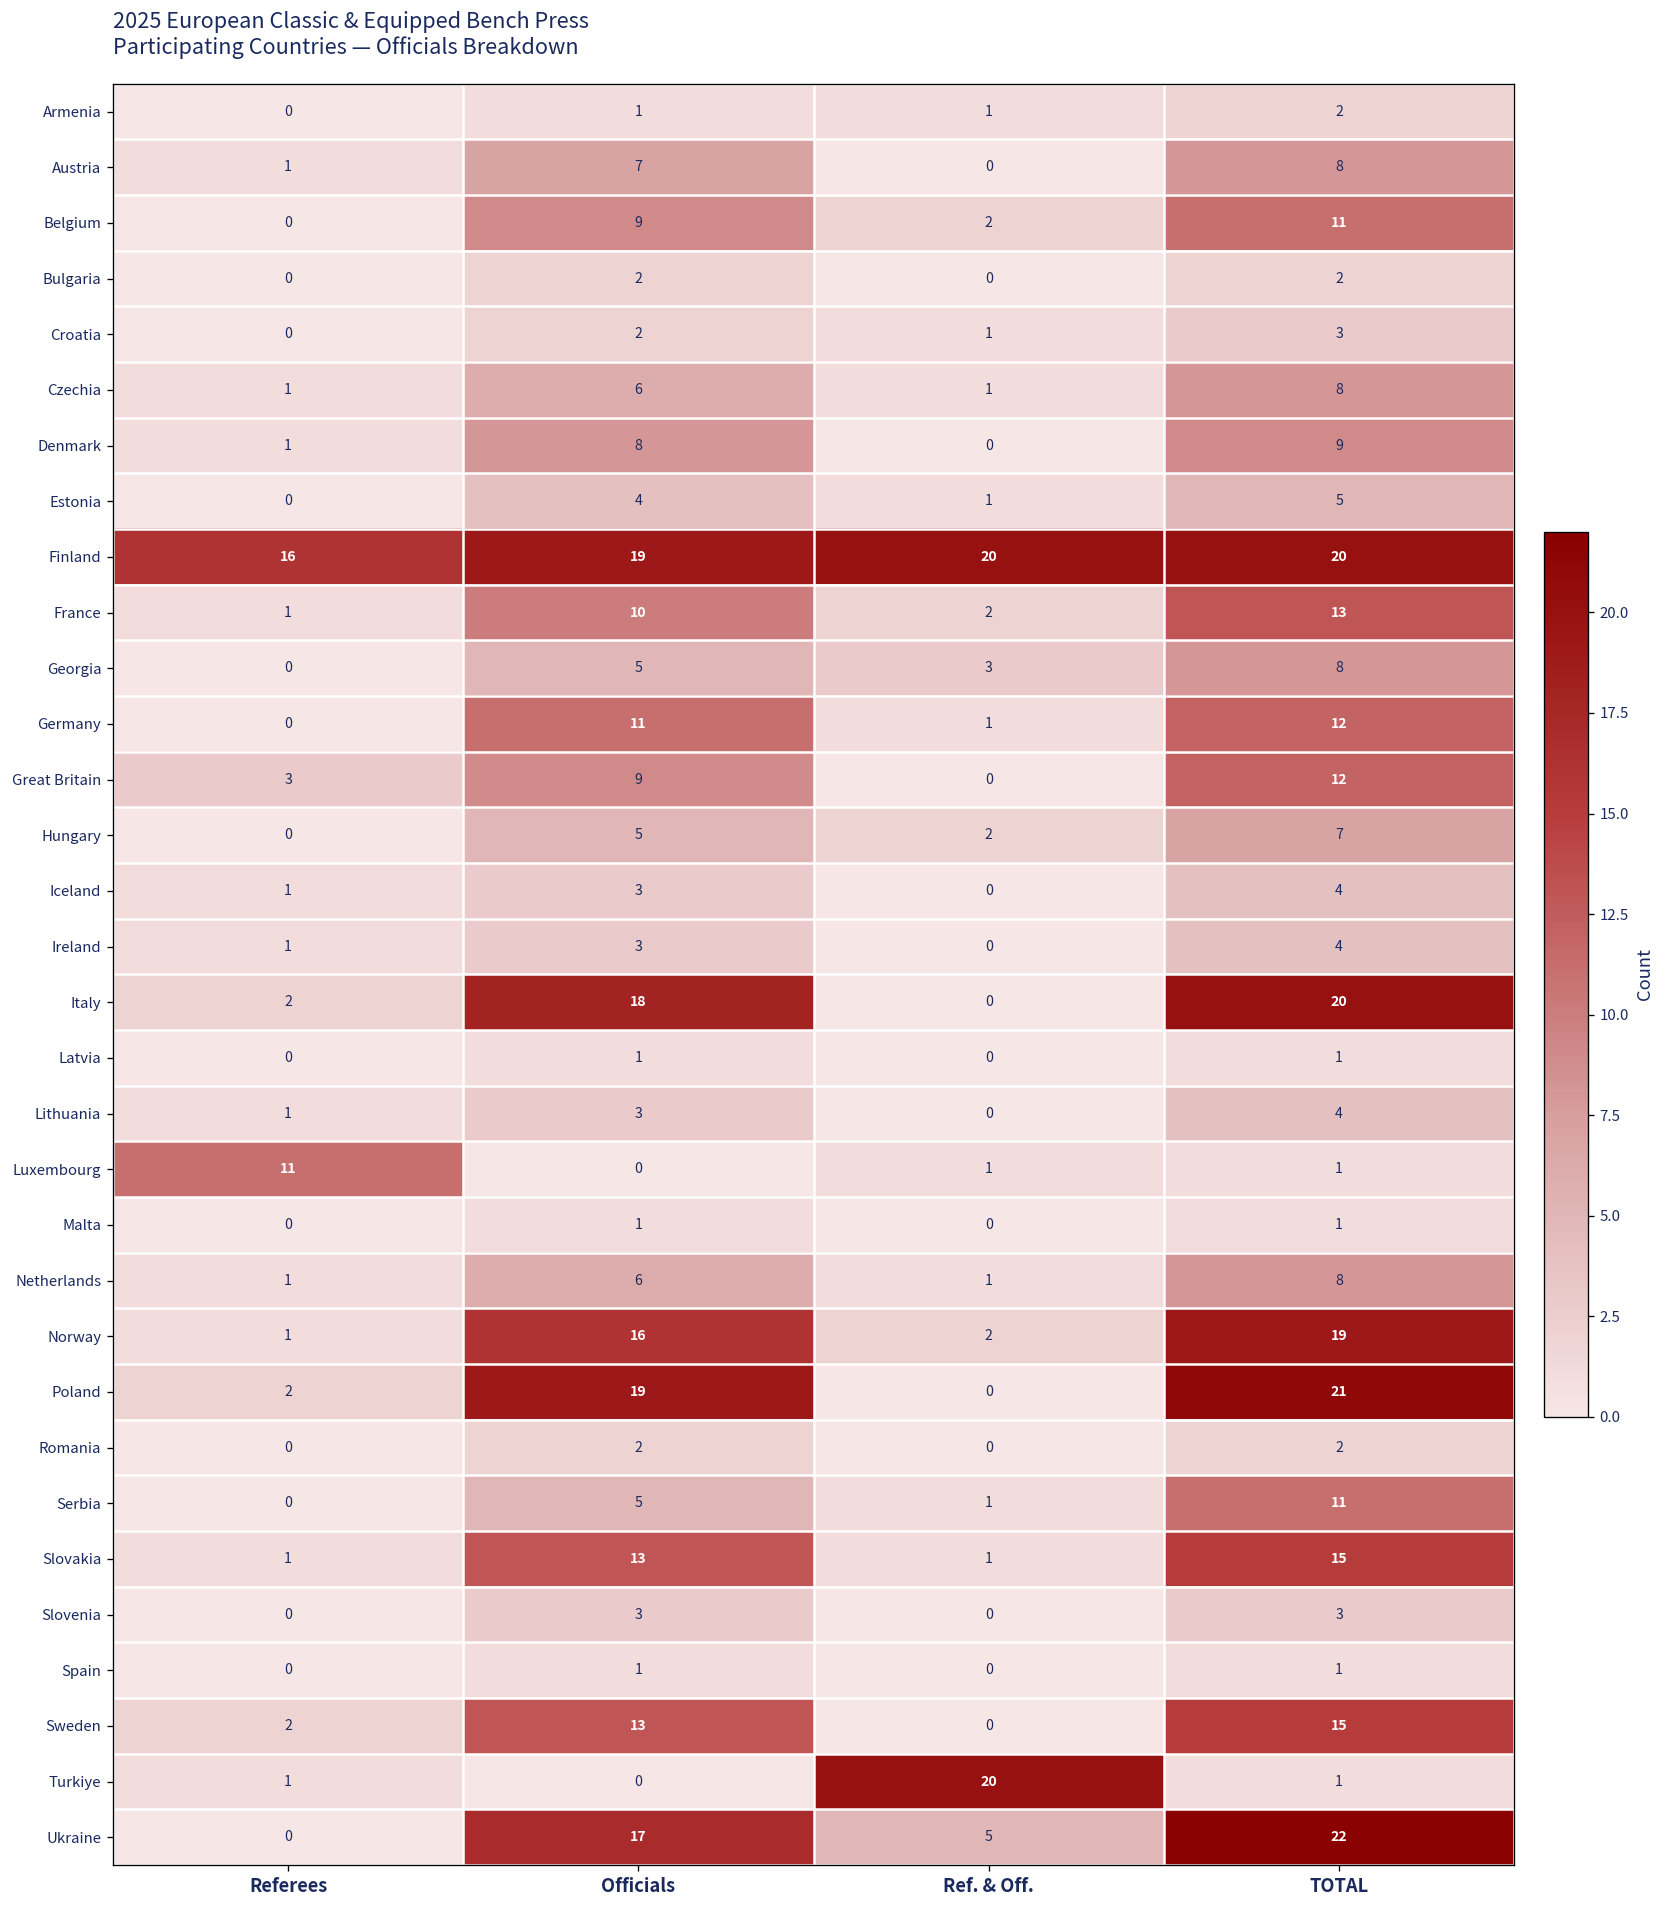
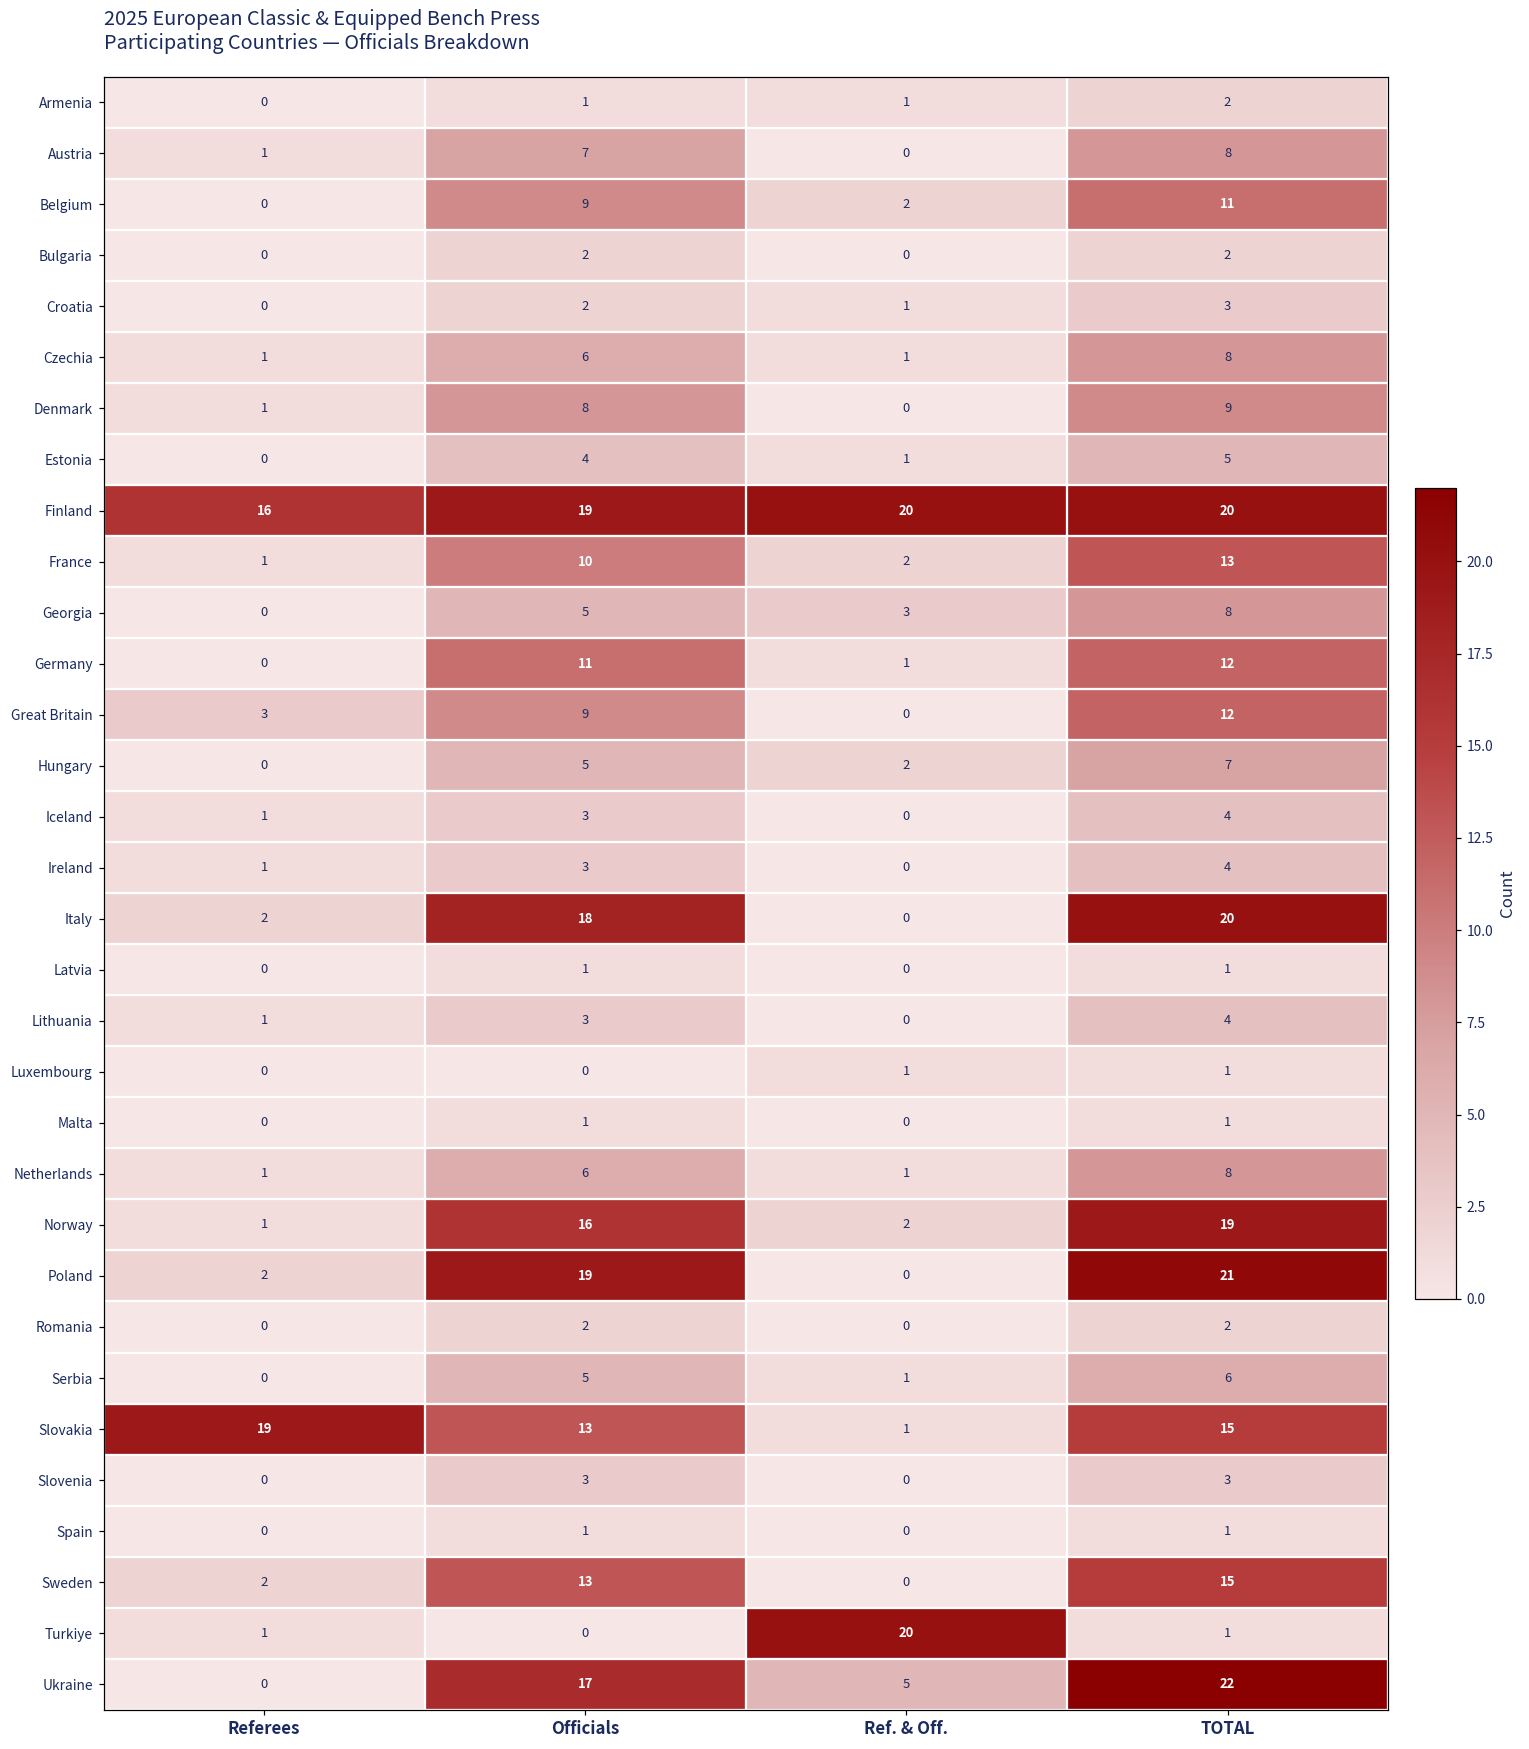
  {
    "Armenia": {
      "Referees": 0,
      "Officials": 1,
      "Ref. & Off.": 1,
      "TOTAL": 2
    },
    "Austria": {
      "Referees": 1,
      "Officials": 7,
      "Ref. & Off.": 0,
      "TOTAL": 8
    },
    "Belgium": {
      "Referees": 0,
      "Officials": 9,
      "Ref. & Off.": 2,
      "TOTAL": 11
    },
    "Bulgaria": {
      "Referees": 0,
      "Officials": 2,
      "Ref. & Off.": 0,
      "TOTAL": 2
    },
    "Croatia": {
      "Referees": 0,
      "Officials": 2,
      "Ref. & Off.": 1,
      "TOTAL": 3
    },
    "Czechia": {
      "Referees": 1,
      "Officials": 6,
      "Ref. & Off.": 1,
      "TOTAL": 8
    },
    "Denmark": {
      "Referees": 1,
      "Officials": 8,
      "Ref. & Off.": 0,
      "TOTAL": 9
    },
    "Estonia": {
      "Referees": 0,
      "Officials": 4,
      "Ref. & Off.": 1,
      "TOTAL": 5
    },
    "Finland": {
      "Referees": 16,
      "Officials": 19,
      "Ref. & Off.": 20,
      "TOTAL": 20
    },
    "France": {
      "Referees": 1,
      "Officials": 10,
      "Ref. & Off.": 2,
      "TOTAL": 13
    },
    "Georgia": {
      "Referees": 0,
      "Officials": 5,
      "Ref. & Off.": 3,
      "TOTAL": 8
    },
    "Germany": {
      "Referees": 0,
      "Officials": 11,
      "Ref. & Off.": 1,
      "TOTAL": 12
    },
    "Great Britain": {
      "Referees": 3,
      "Officials": 9,
      "Ref. & Off.": 0,
      "TOTAL": 12
    },
    "Hungary": {
      "Referees": 0,
      "Officials": 5,
      "Ref. & Off.": 2,
      "TOTAL": 7
    },
    "Iceland": {
      "Referees": 1,
      "Officials": 3,
      "Ref. & Off.": 0,
      "TOTAL": 4
    },
    "Ireland": {
      "Referees": 1,
      "Officials": 3,
      "Ref. & Off.": 0,
      "TOTAL": 4
    },
    "Italy": {
      "Referees": 2,
      "Officials": 18,
      "Ref. & Off.": 0,
      "TOTAL": 20
    },
    "Latvia": {
      "Referees": 0,
      "Officials": 1,
      "Ref. & Off.": 0,
      "TOTAL": 1
    },
    "Lithuania": {
      "Referees": 1,
      "Officials": 3,
      "Ref. & Off.": 0,
      "TOTAL": 4
    },
    "Luxembourg": {
-     "Referees": 11,
+     "Referees": 0,
      "Officials": 0,
      "Ref. & Off.": 1,
      "TOTAL": 1
    },
    "Malta": {
      "Referees": 0,
      "Officials": 1,
      "Ref. & Off.": 0,
      "TOTAL": 1
    },
    "Netherlands": {
      "Referees": 1,
      "Officials": 6,
      "Ref. & Off.": 1,
      "TOTAL": 8
    },
    "Norway": {
      "Referees": 1,
      "Officials": 16,
      "Ref. & Off.": 2,
      "TOTAL": 19
    },
    "Poland": {
      "Referees": 2,
      "Officials": 19,
      "Ref. & Off.": 0,
      "TOTAL": 21
    },
    "Romania": {
      "Referees": 0,
      "Officials": 2,
      "Ref. & Off.": 0,
      "TOTAL": 2
    },
    "Serbia": {
      "Referees": 0,
      "Officials": 5,
      "Ref. & Off.": 1,
-     "TOTAL": 11
+     "TOTAL": 6
    },
    "Slovakia": {
-     "Referees": 1,
+     "Referees": 19,
      "Officials": 13,
      "Ref. & Off.": 1,
      "TOTAL": 15
    },
    "Slovenia": {
      "Referees": 0,
      "Officials": 3,
      "Ref. & Off.": 0,
      "TOTAL": 3
    },
    "Spain": {
      "Referees": 0,
      "Officials": 1,
      "Ref. & Off.": 0,
      "TOTAL": 1
    },
    "Sweden": {
      "Referees": 2,
      "Officials": 13,
      "Ref. & Off.": 0,
      "TOTAL": 15
    },
    "Turkiye": {
      "Referees": 1,
      "Officials": 0,
      "Ref. & Off.": 20,
      "TOTAL": 1
    },
    "Ukraine": {
      "Referees": 0,
      "Officials": 17,
      "Ref. & Off.": 5,
      "TOTAL": 22
    }
  }
